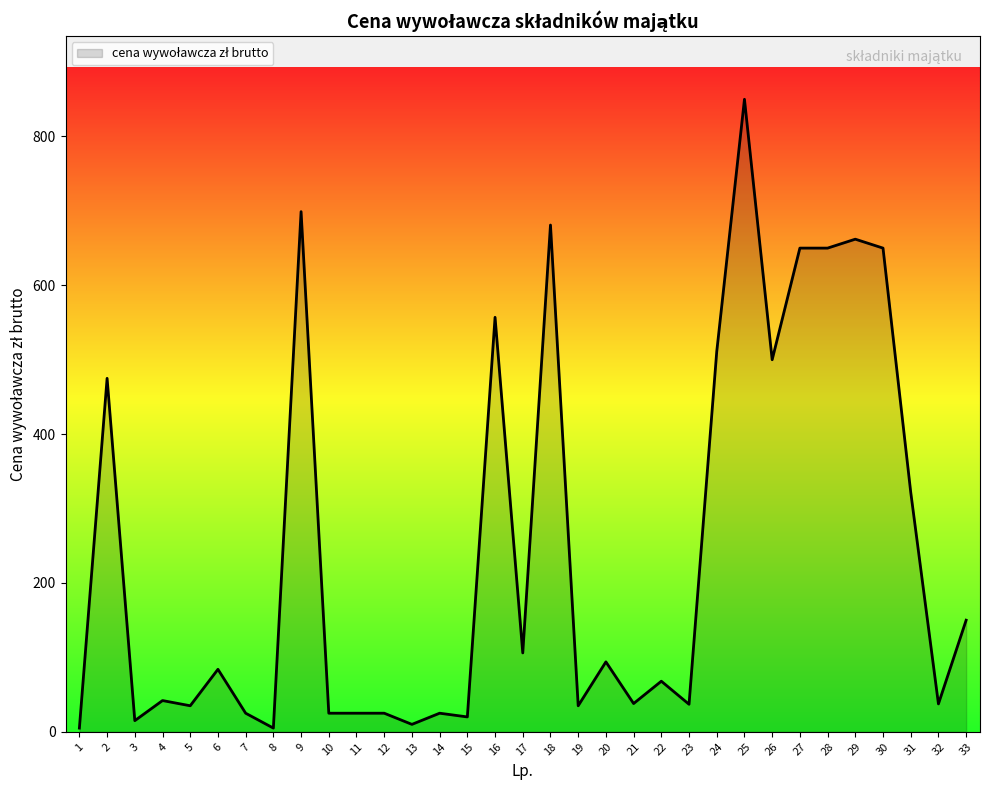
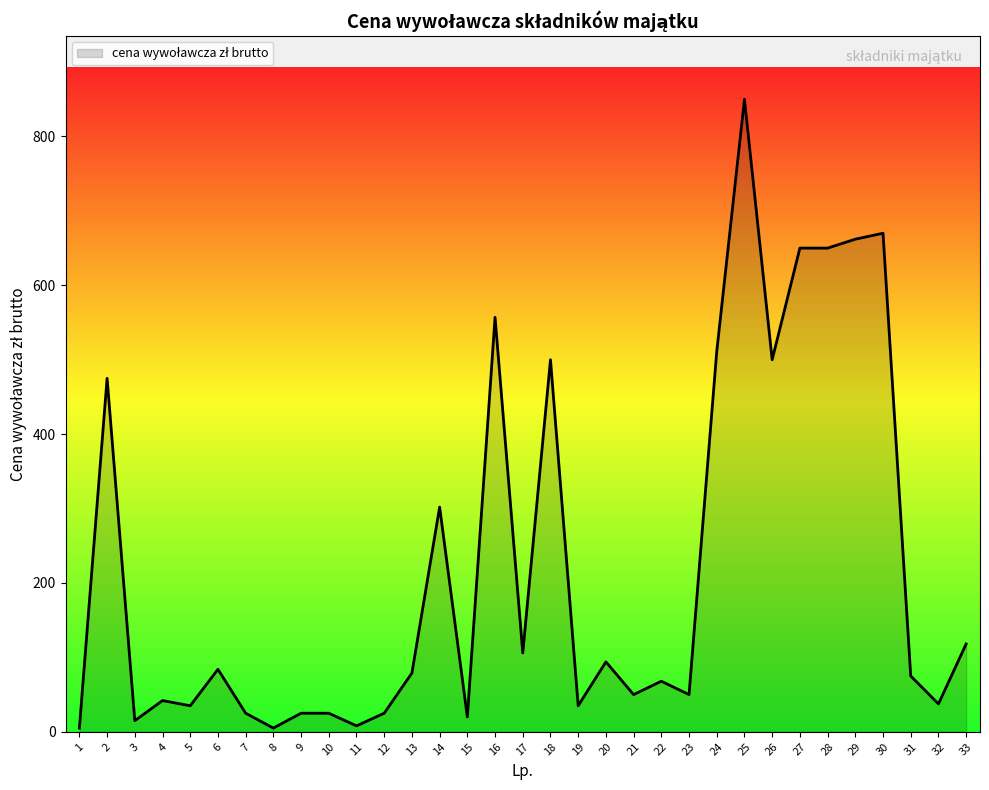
  {
    "1": 10,
    "2": 480,
    "3": 20,
    "4": 40,
    "5": 40,
    "6": 80,
    "7": 30,
    "8": 10,
-   "9": 700,
+   "9": 30,
    "10": 30,
-   "11": 30,
+   "11": 10,
    "12": 30,
-   "13": 10,
-   "14": 30,
+   "13": 80,
+   "14": 300,
    "15": 20,
    "16": 560,
    "17": 110,
-   "18": 680,
+   "18": 500,
    "19": 40,
    "20": 90,
-   "21": 40,
+   "21": 50,
    "22": 70,
-   "23": 40,
+   "23": 50,
    "24": 510,
    "25": 850,
    "26": 500,
    "27": 650,
    "28": 650,
    "29": 660,
-   "30": 650,
-   "31": 320,
+   "30": 670,
+   "31": 80,
    "32": 40,
-   "33": 150
+   "33": 120
  }
